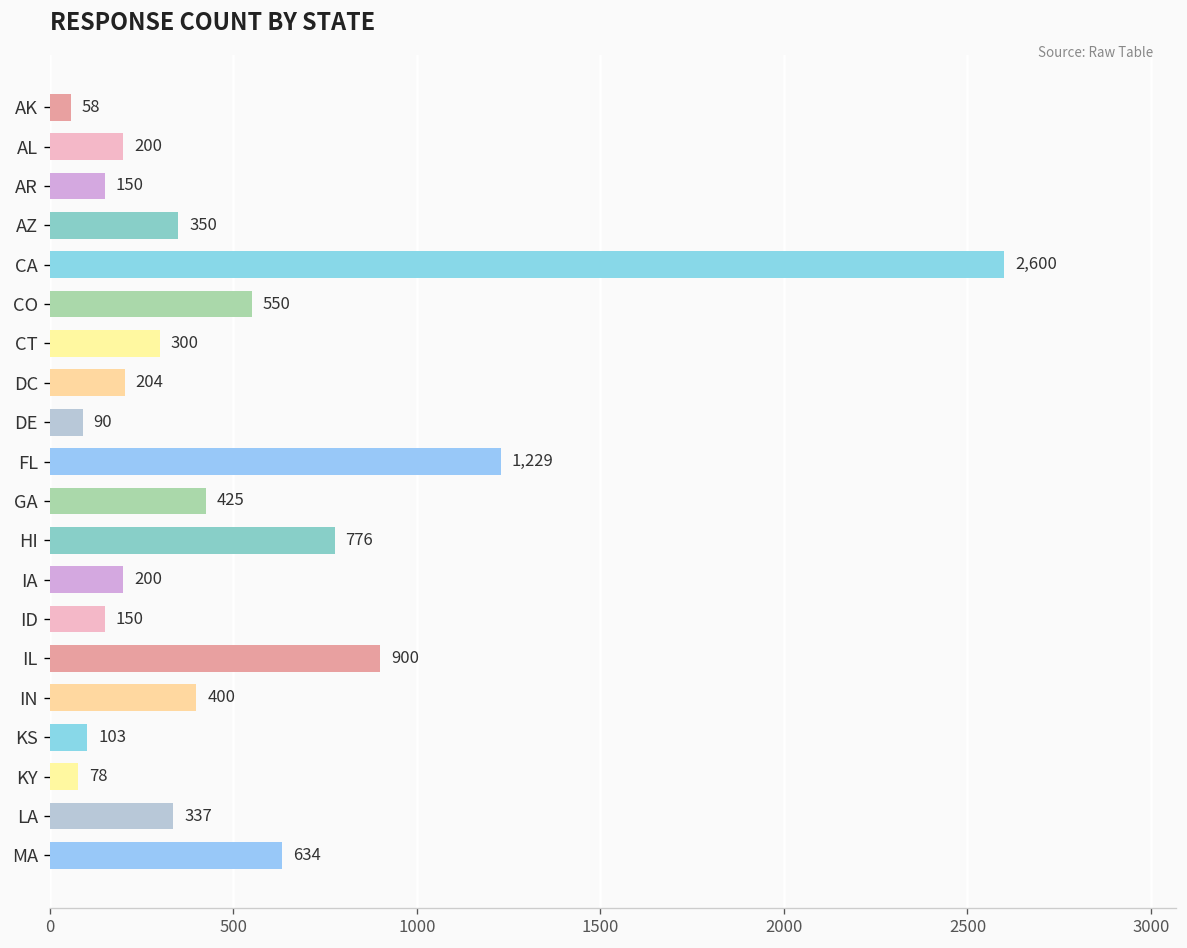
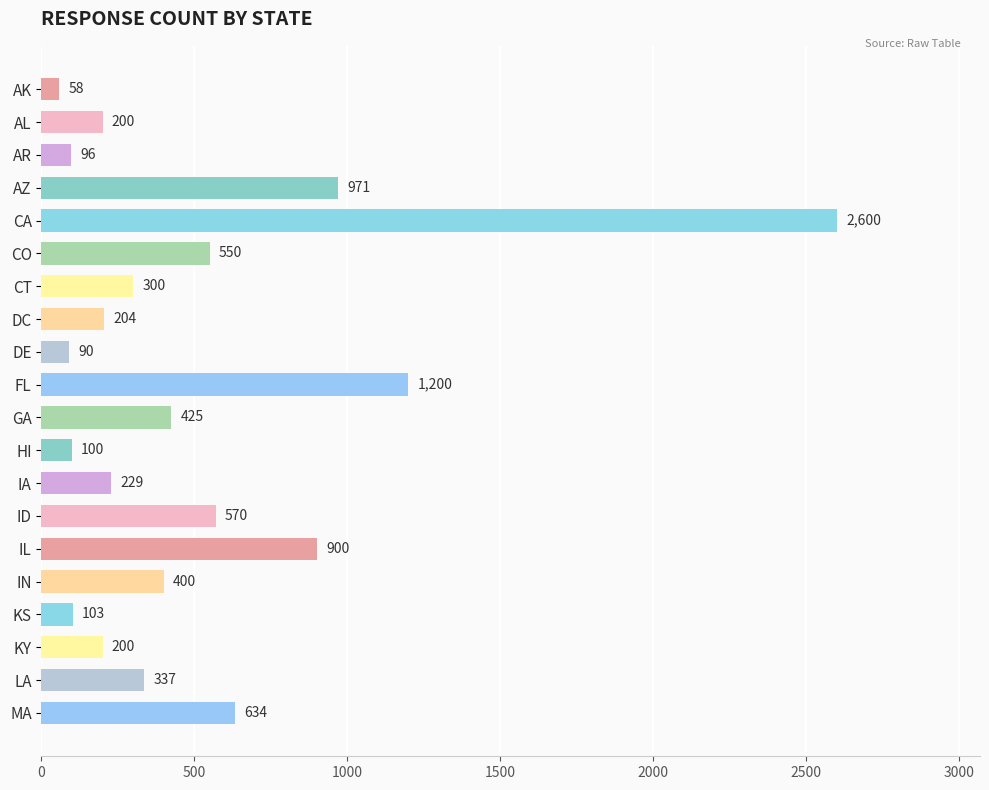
  {
    "AK": "58",
    "AL": "200",
-   "AR": "150",
-   "AZ": "350",
+   "AR": "96",
+   "AZ": "971",
    "CA": "2,600",
    "CO": "550",
    "CT": "300",
    "DC": "204",
    "DE": "90",
-   "FL": "1,229",
+   "FL": "1,200",
    "GA": "425",
-   "HI": "776",
-   "IA": "200",
-   "ID": "150",
+   "HI": "100",
+   "IA": "229",
+   "ID": "570",
    "IL": "900",
    "IN": "400",
    "KS": "103",
-   "KY": "78",
+   "KY": "200",
    "LA": "337",
    "MA": "634"
  }
